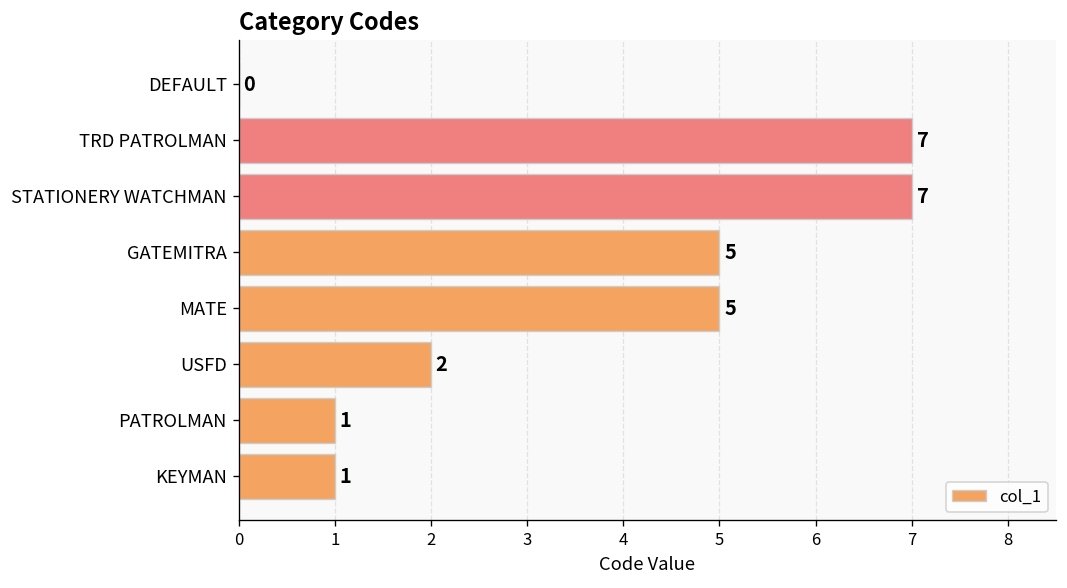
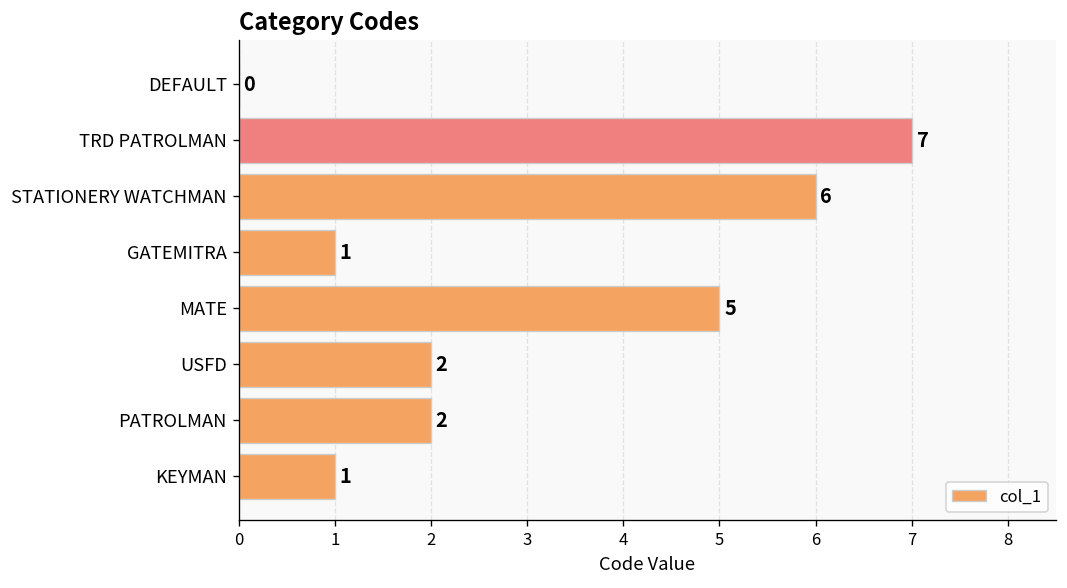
  {
    "DEFAULT": 0,
    "TRD PATROLMAN": 7,
-   "STATIONERY WATCHMAN": 7,
-   "GATEMITRA": 5,
+   "STATIONERY WATCHMAN": 6,
+   "GATEMITRA": 1,
    "MATE": 5,
    "USFD": 2,
-   "PATROLMAN": 1,
+   "PATROLMAN": 2,
    "KEYMAN": 1
  }
